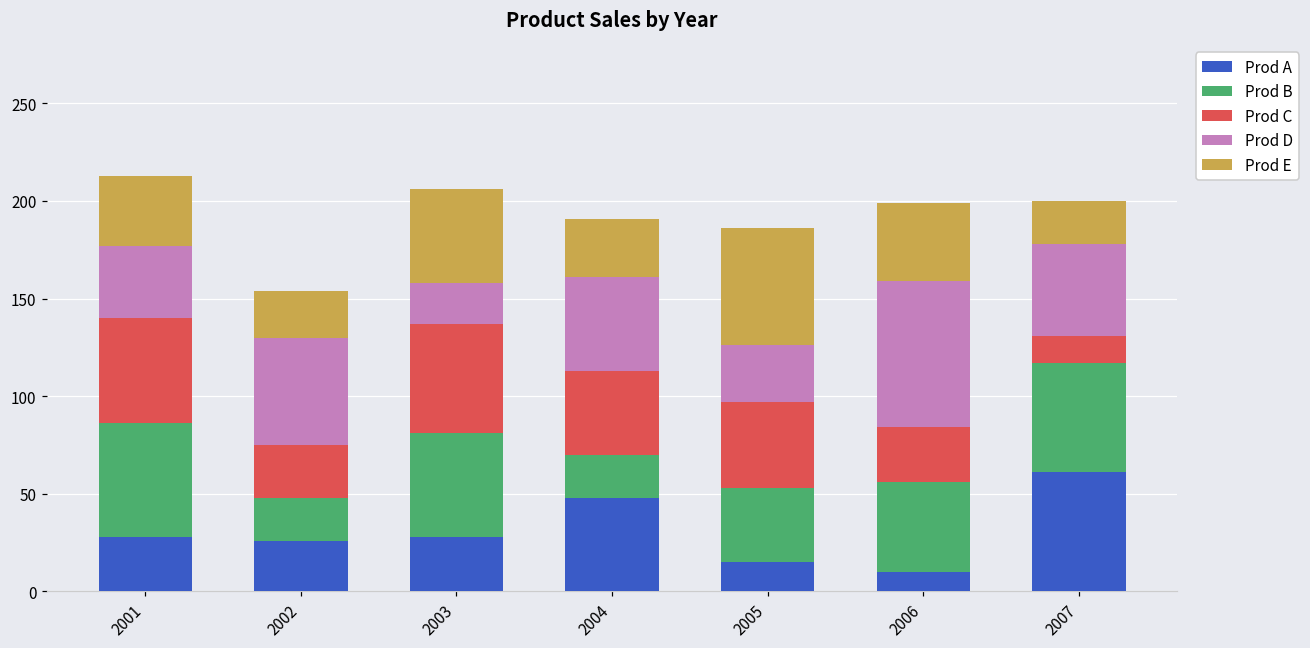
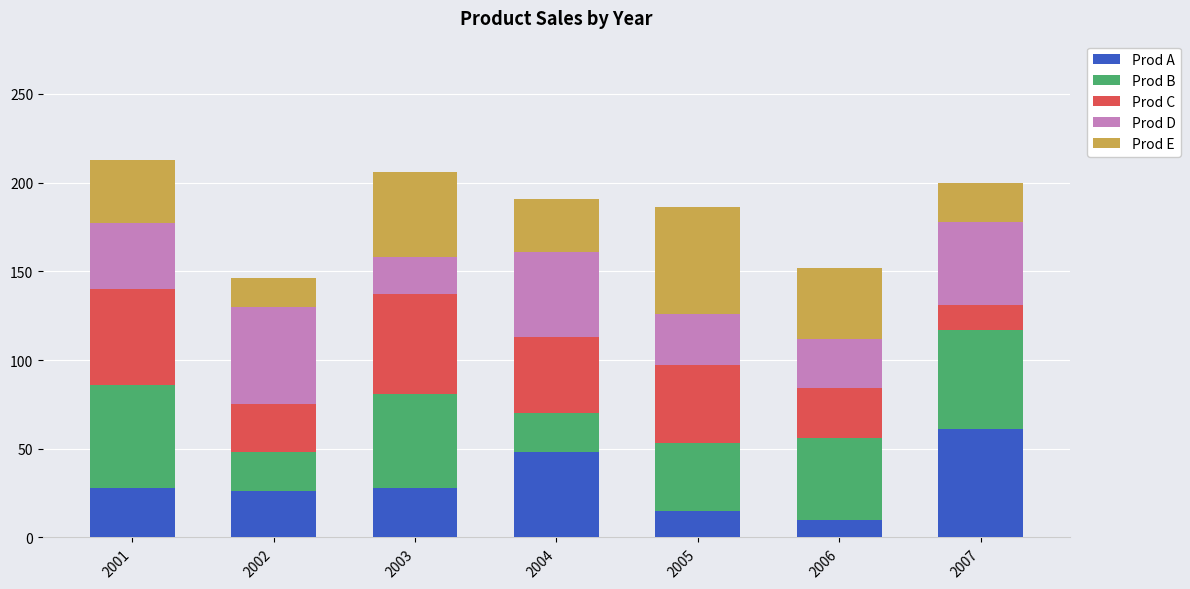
  {
    "Prod A": {
      "2001": 28,
      "2002": 26,
      "2003": 28,
      "2004": 48,
      "2005": 15,
      "2006": 10,
      "2007": 61
    },
    "Prod B": {
      "2001": 58,
      "2002": 22,
      "2003": 53,
      "2004": 22,
      "2005": 38,
      "2006": 46,
      "2007": 56
    },
    "Prod C": {
      "2001": 54,
      "2002": 27,
      "2003": 56,
      "2004": 43,
      "2005": 44,
      "2006": 28,
      "2007": 14
    },
    "Prod D": {
      "2001": 37,
      "2002": 55,
      "2003": 21,
      "2004": 48,
      "2005": 29,
-     "2006": 75,
+     "2006": 28,
      "2007": 47
    },
    "Prod E": {
      "2001": 36,
-     "2002": 24,
+     "2002": 16,
      "2003": 48,
      "2004": 30,
      "2005": 60,
      "2006": 40,
      "2007": 22
    }
  }
